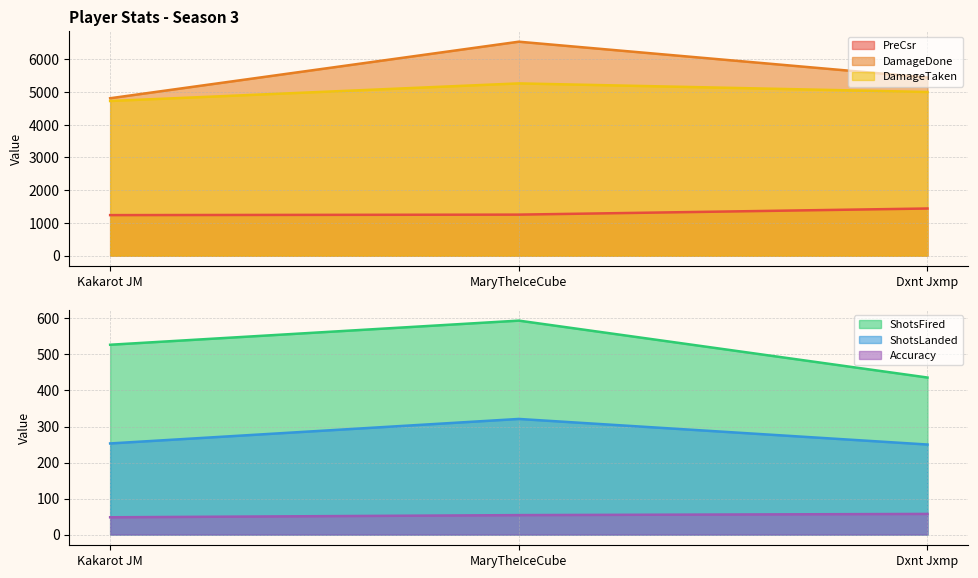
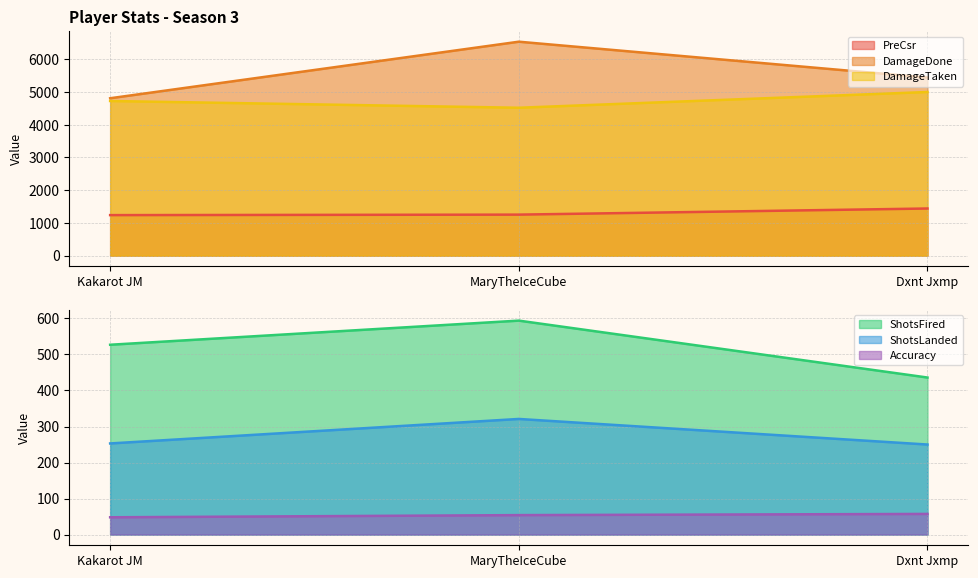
  {
    "Player Stats - Season 3": {
      "DamageTaken": {
        "Kakarot JM": 4700,
-       "MaryTheIceCube": 5300,
+       "MaryTheIceCube": 4500,
        "Dxnt Jxmp": 5000
      }
    }
  }
